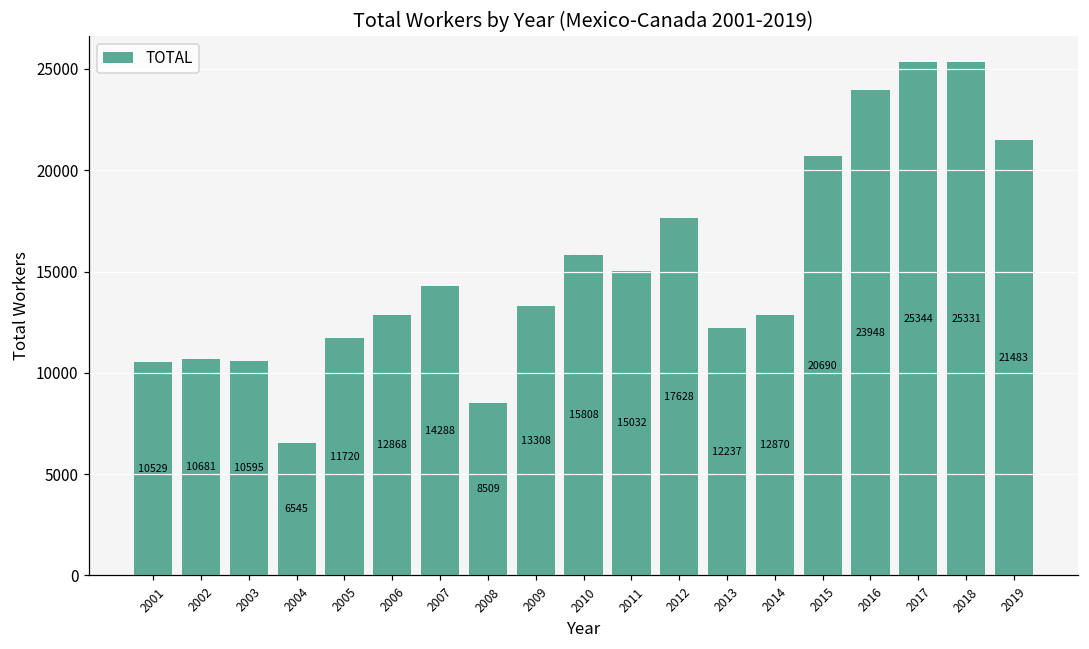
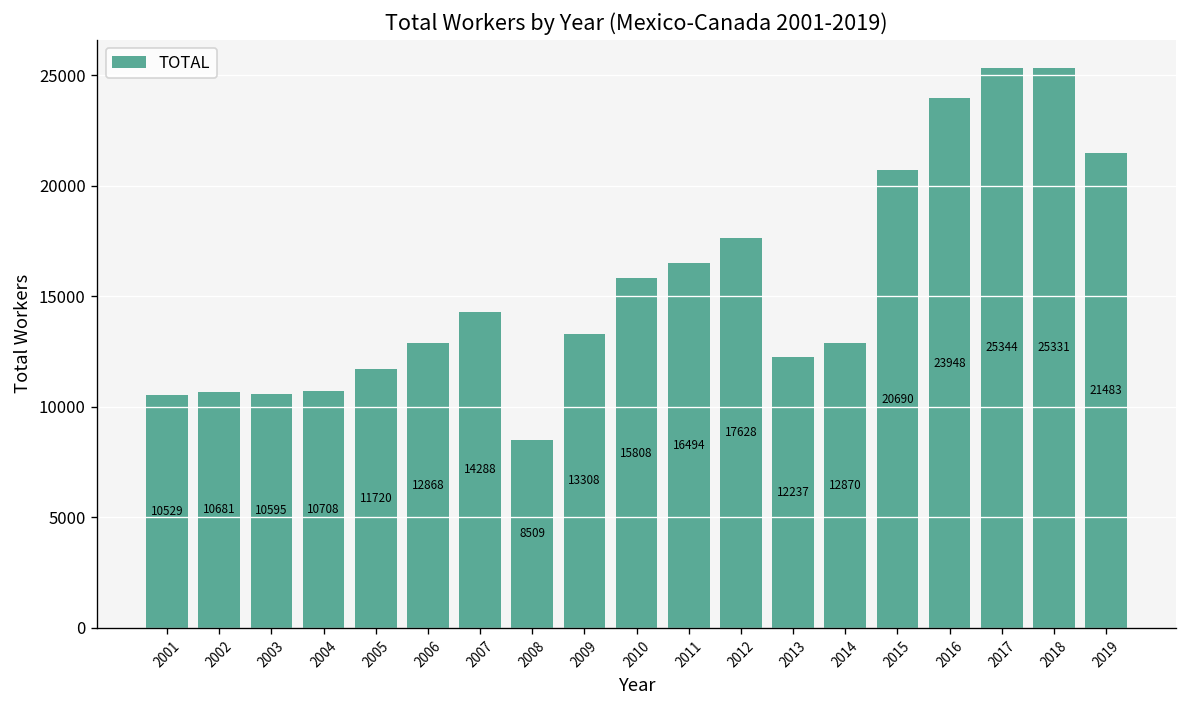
  {
    "2001": 10529,
    "2002": 10681,
    "2003": 10595,
-   "2004": 6545,
+   "2004": 10708,
    "2005": 11720,
    "2006": 12868,
    "2007": 14288,
    "2008": 8509,
    "2009": 13308,
    "2010": 15808,
-   "2011": 15032,
+   "2011": 16494,
    "2012": 17628,
    "2013": 12237,
    "2014": 12870,
    "2015": 20690,
    "2016": 23948,
    "2017": 25344,
    "2018": 25331,
    "2019": 21483
  }
